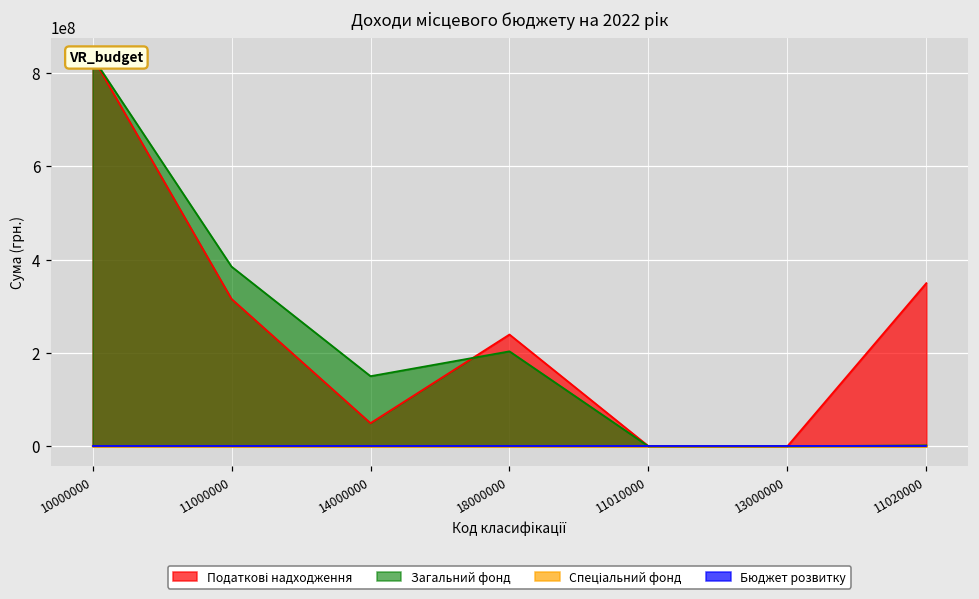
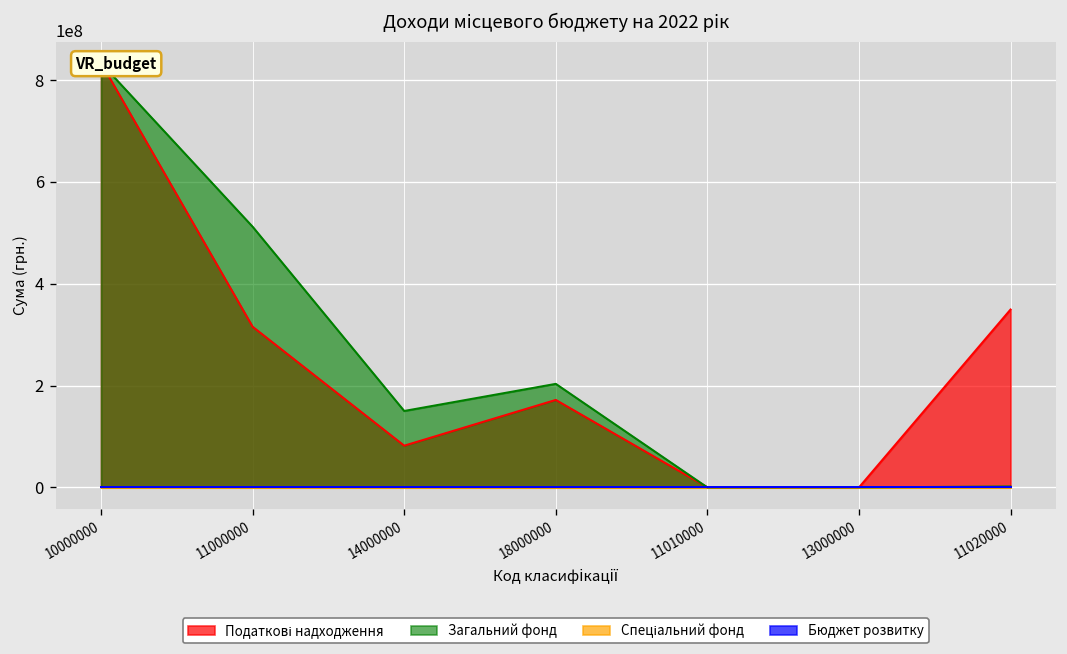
  {
    "Податкові надходження": {
      "11000000": 320000000,
-     "14000000": 50000000,
-     "18000000": 240000000,
+     "14000000": 80000000,
+     "18000000": 170000000,
      "11020000": 350000000
    },
    "Загальний фонд": {
-     "11000000": 380000000,
+     "11000000": 510000000,
      "14000000": 150000000,
      "18000000": 200000000
    },
    "Бюджет розвитку": {
      "10000000": 0,
      "11000000": 0,
      "14000000": 0,
      "18000000": 0
    }
  }
